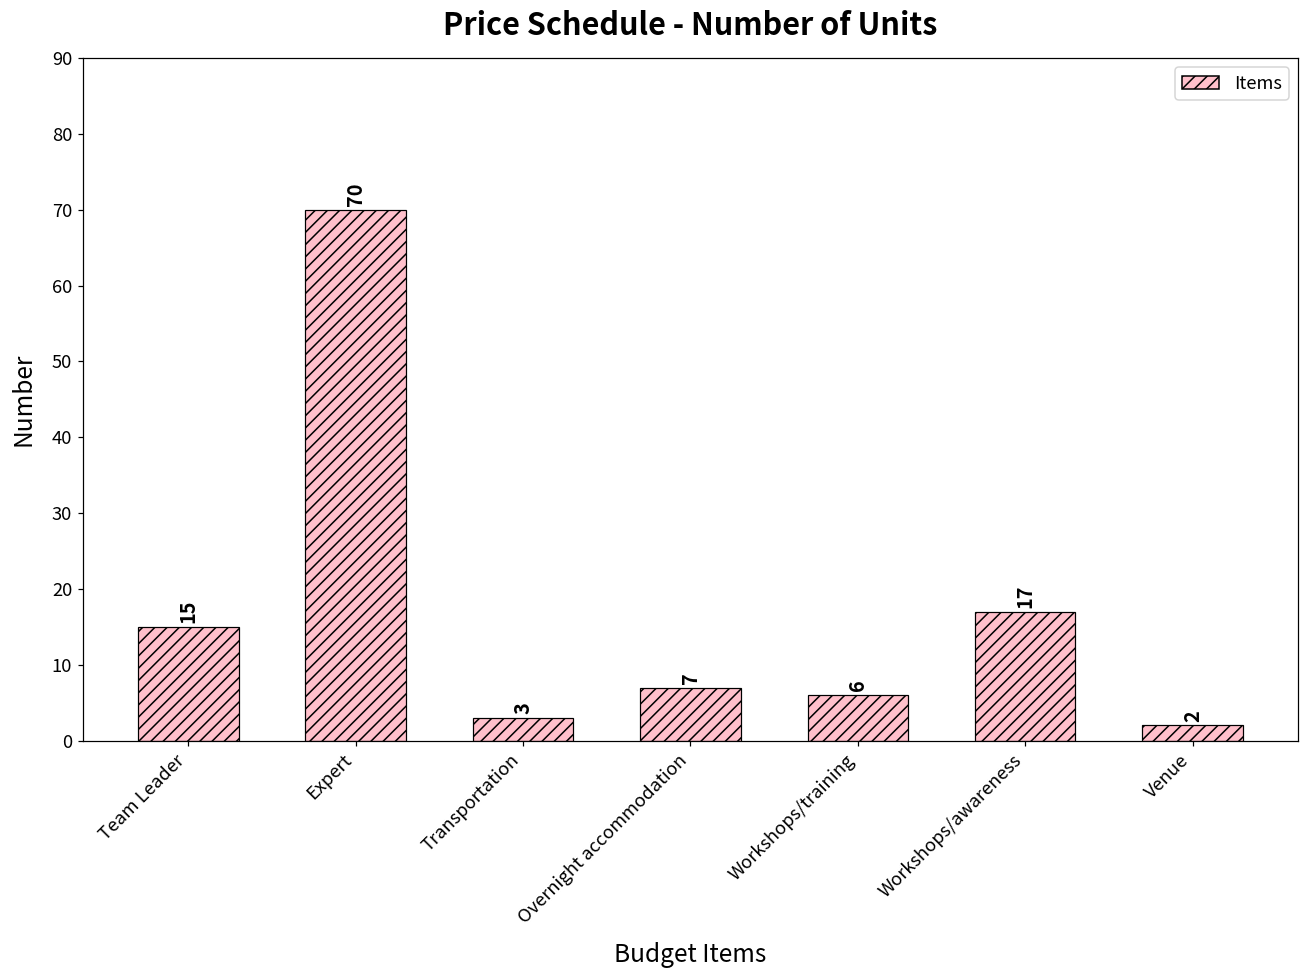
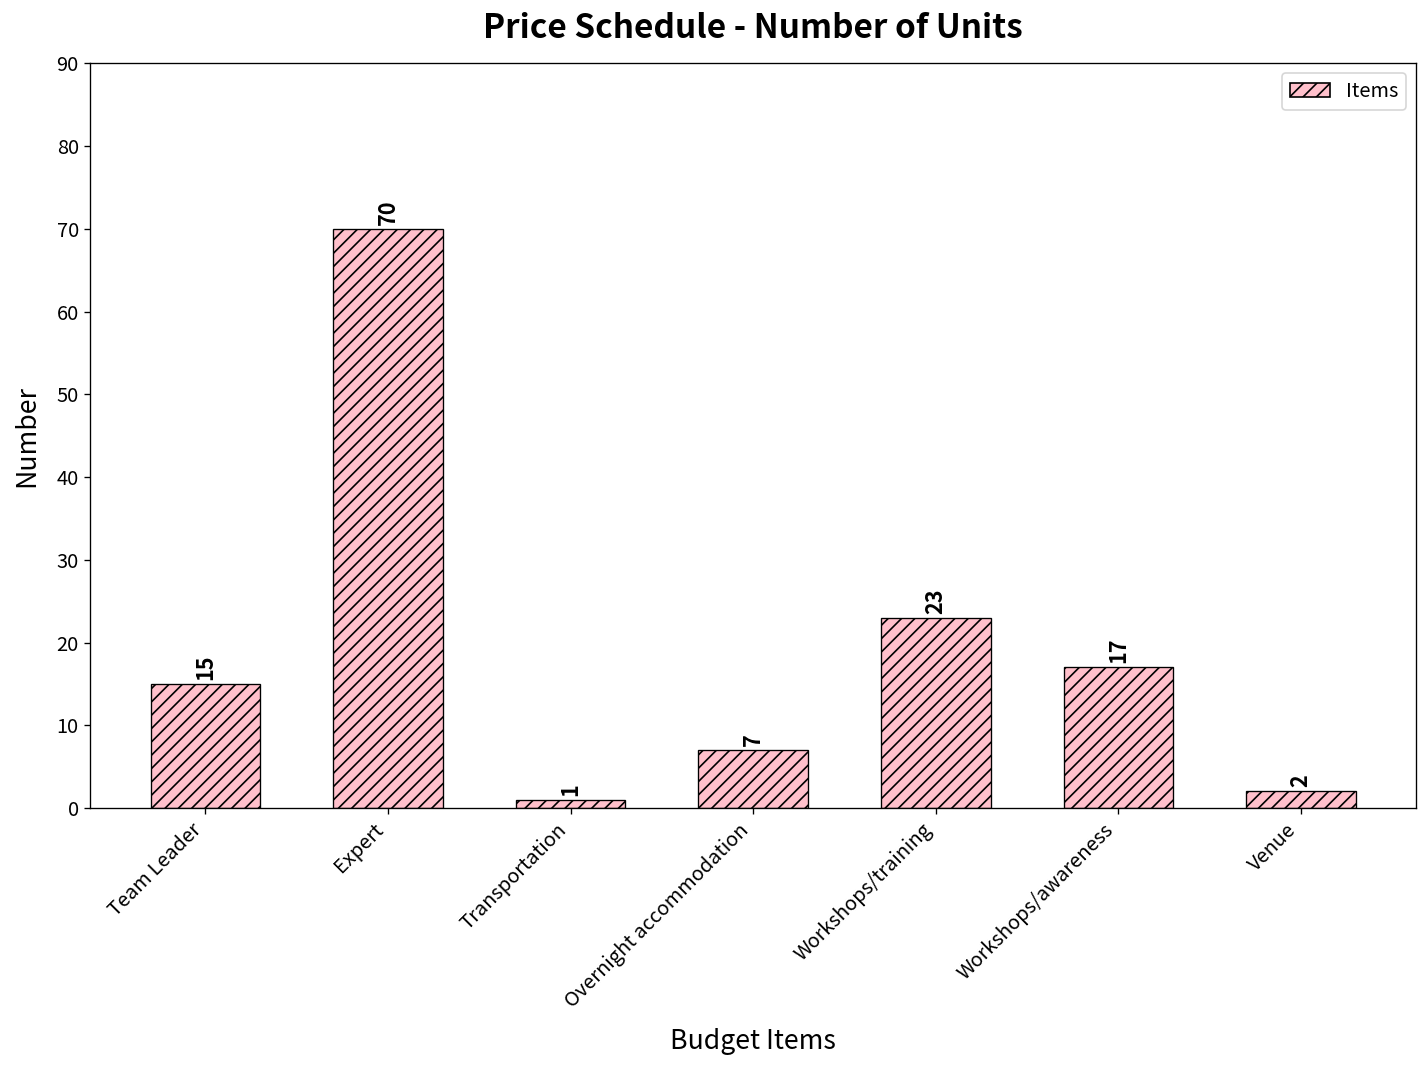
  {
    "Team Leader": 15,
    "Expert": 70,
-   "Transportation": 3,
+   "Transportation": 1,
    "Overnight accommodation": 7,
-   "Workshops/training": 6,
+   "Workshops/training": 23,
    "Workshops/awareness": 17,
    "Venue": 2
  }
